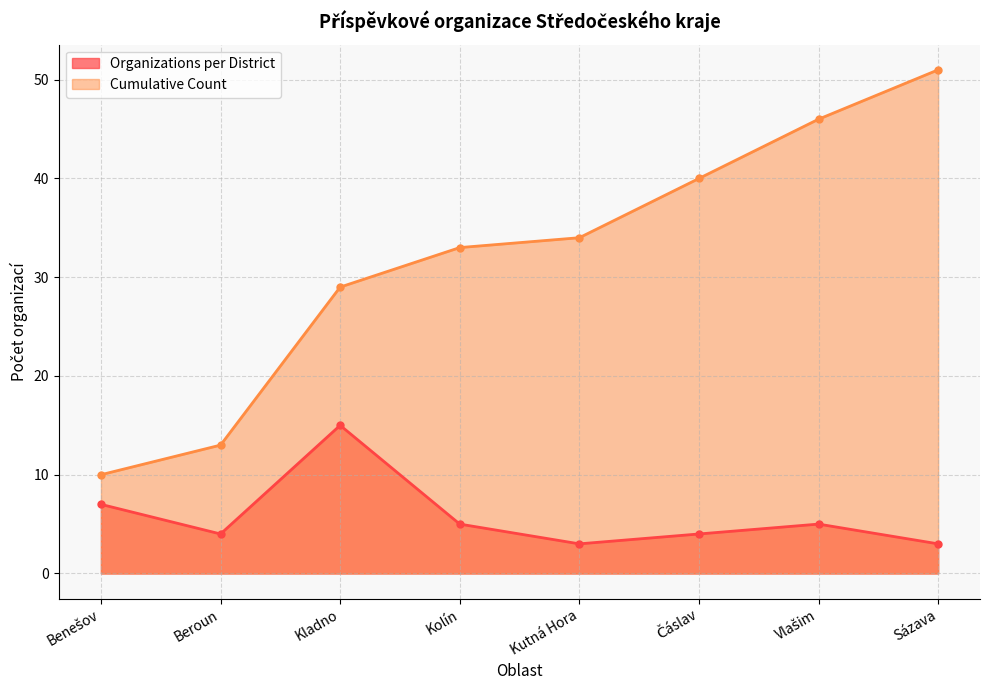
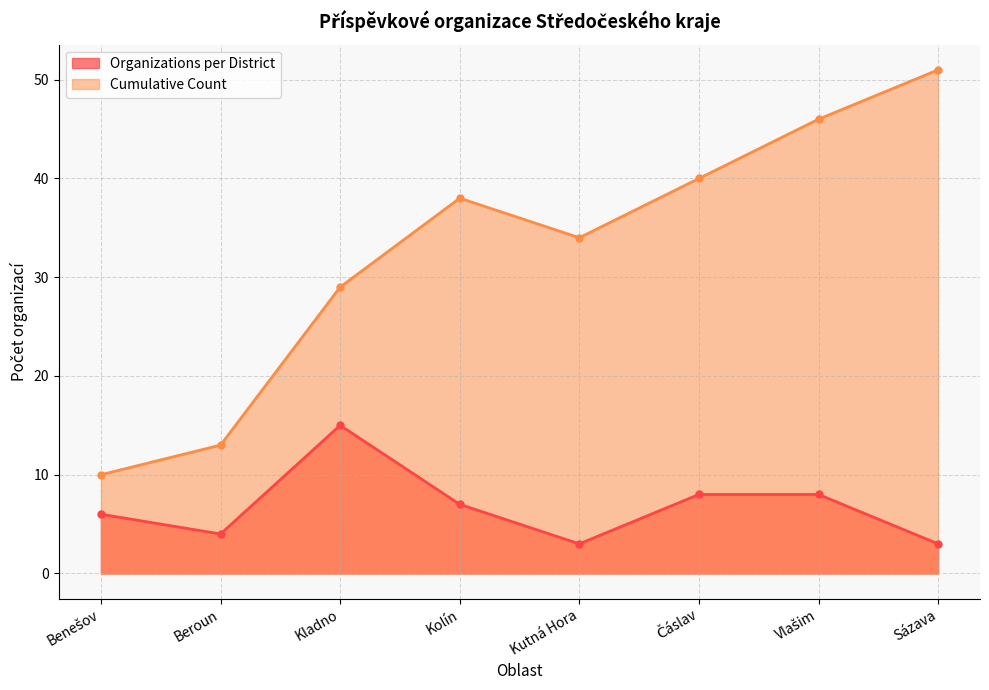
  {
    "Organizations per District": {
-     "Benešov": 7,
+     "Benešov": 6,
      "Beroun": 4,
      "Kladno": 15,
-     "Kolín": 5,
+     "Kolín": 7,
      "Kutná Hora": 3,
-     "Čáslav": 4,
-     "Vlašim": 5,
+     "Čáslav": 8,
+     "Vlašim": 8,
      "Sázava": 3
    },
    "Cumulative Count": {
      "Benešov": 10,
      "Beroun": 13,
      "Kladno": 29,
-     "Kolín": 33,
+     "Kolín": 38,
      "Kutná Hora": 34,
      "Čáslav": 40,
      "Vlašim": 46,
      "Sázava": 51
    }
  }
